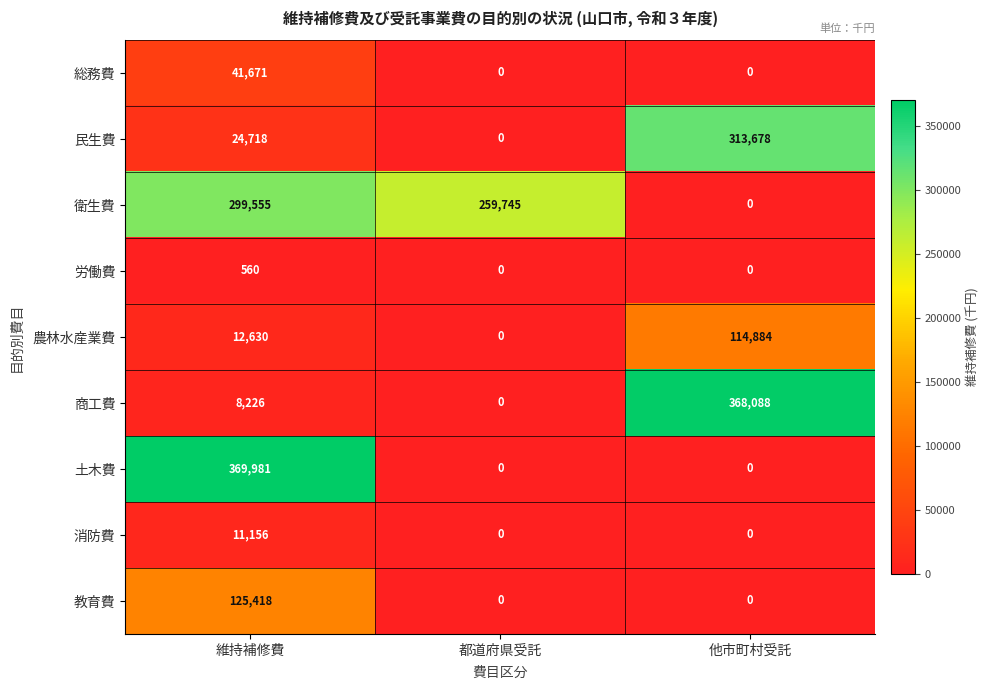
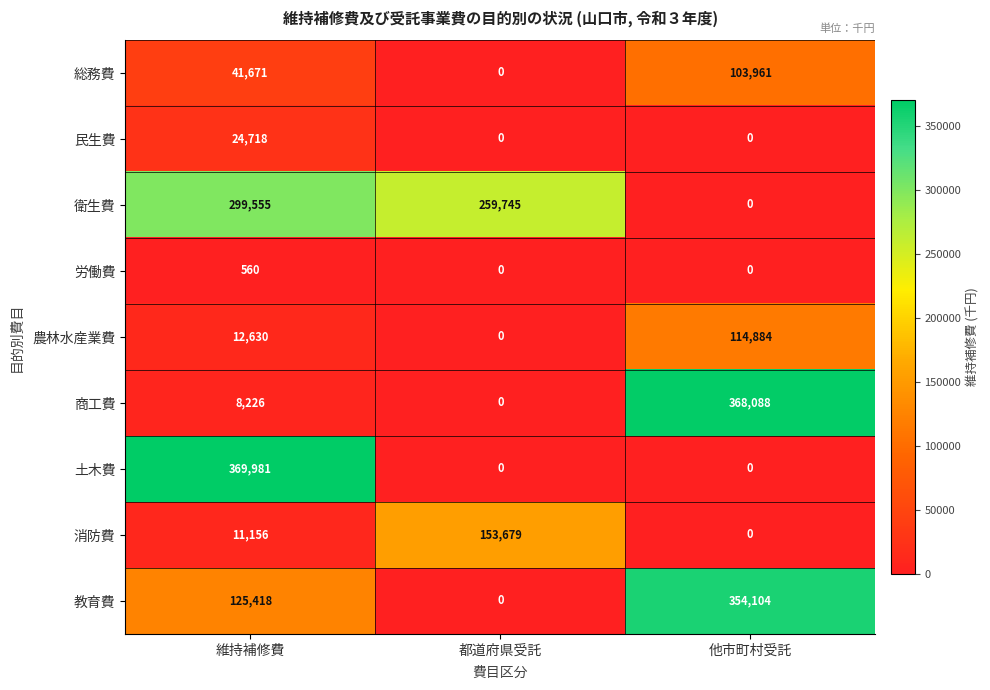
  {
    "総務費": {
      "維持補修費": "41,671",
      "都道府県受託": "0",
-     "他市町村受託": "0"
+     "他市町村受託": "103,961"
    },
    "民生費": {
      "維持補修費": "24,718",
      "都道府県受託": "0",
-     "他市町村受託": "313,678"
+     "他市町村受託": "0"
    },
    "衛生費": {
      "維持補修費": "299,555",
      "都道府県受託": "259,745",
      "他市町村受託": "0"
    },
    "労働費": {
      "維持補修費": "560",
      "都道府県受託": "0",
      "他市町村受託": "0"
    },
    "農林水産業費": {
      "維持補修費": "12,630",
      "都道府県受託": "0",
      "他市町村受託": "114,884"
    },
    "商工費": {
      "維持補修費": "8,226",
      "都道府県受託": "0",
      "他市町村受託": "368,088"
    },
    "土木費": {
      "維持補修費": "369,981",
      "都道府県受託": "0",
      "他市町村受託": "0"
    },
    "消防費": {
      "維持補修費": "11,156",
-     "都道府県受託": "0",
+     "都道府県受託": "153,679",
      "他市町村受託": "0"
    },
    "教育費": {
      "維持補修費": "125,418",
      "都道府県受託": "0",
-     "他市町村受託": "0"
+     "他市町村受託": "354,104"
    }
  }
